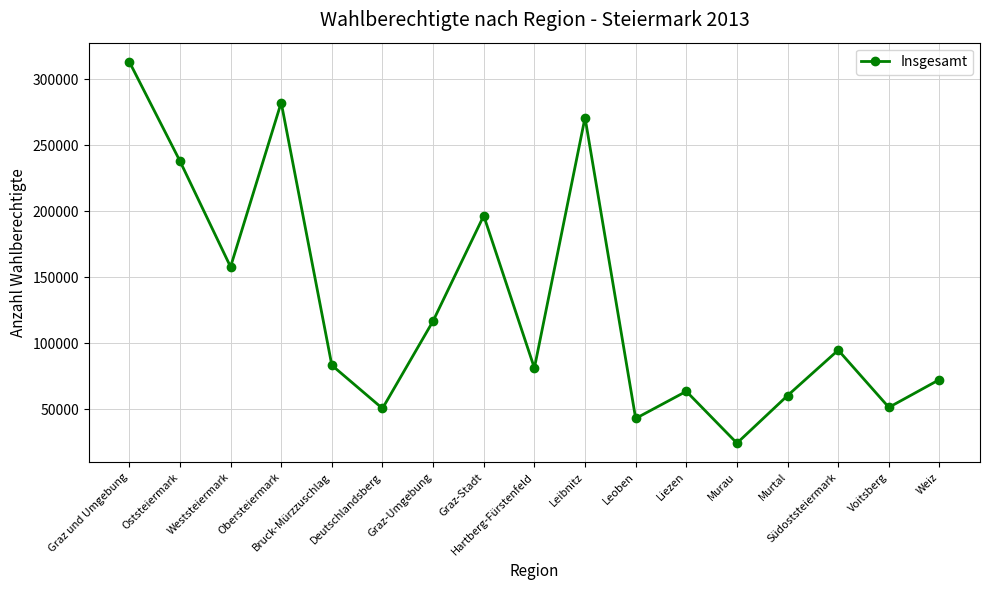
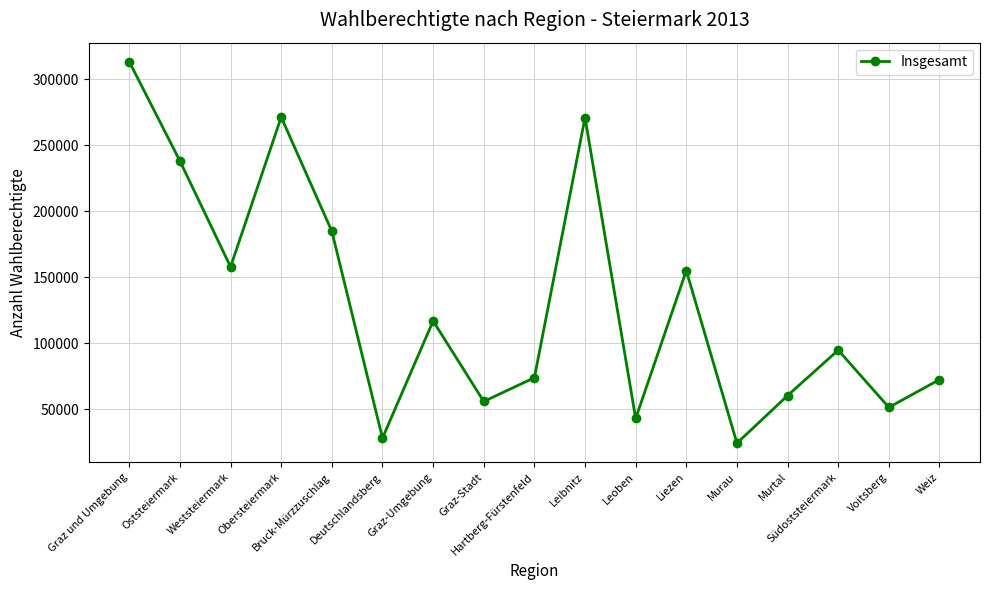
  {
    "Graz und Umgebung": 313000,
    "Oststeiermark": 238000,
    "Weststeiermark": 158000,
-   "Obersteiermark": 282000,
-   "Bruck-Mürzzuschlag": 83000,
-   "Deutschlandsberg": 50000,
+   "Obersteiermark": 271000,
+   "Bruck-Mürzzuschlag": 185000,
+   "Deutschlandsberg": 28000,
    "Graz-Umgebung": 117000,
-   "Graz-Stadt": 197000,
-   "Hartberg-Fürstenfeld": 81000,
+   "Graz-Stadt": 56000,
+   "Hartberg-Fürstenfeld": 74000,
    "Leibnitz": 271000,
    "Leoben": 43000,
-   "Liezen": 63000,
+   "Liezen": 155000,
    "Murau": 24000,
    "Murtal": 60000,
    "Südoststeiermark": 95000,
    "Voitsberg": 51000,
    "Weiz": 72000
  }
